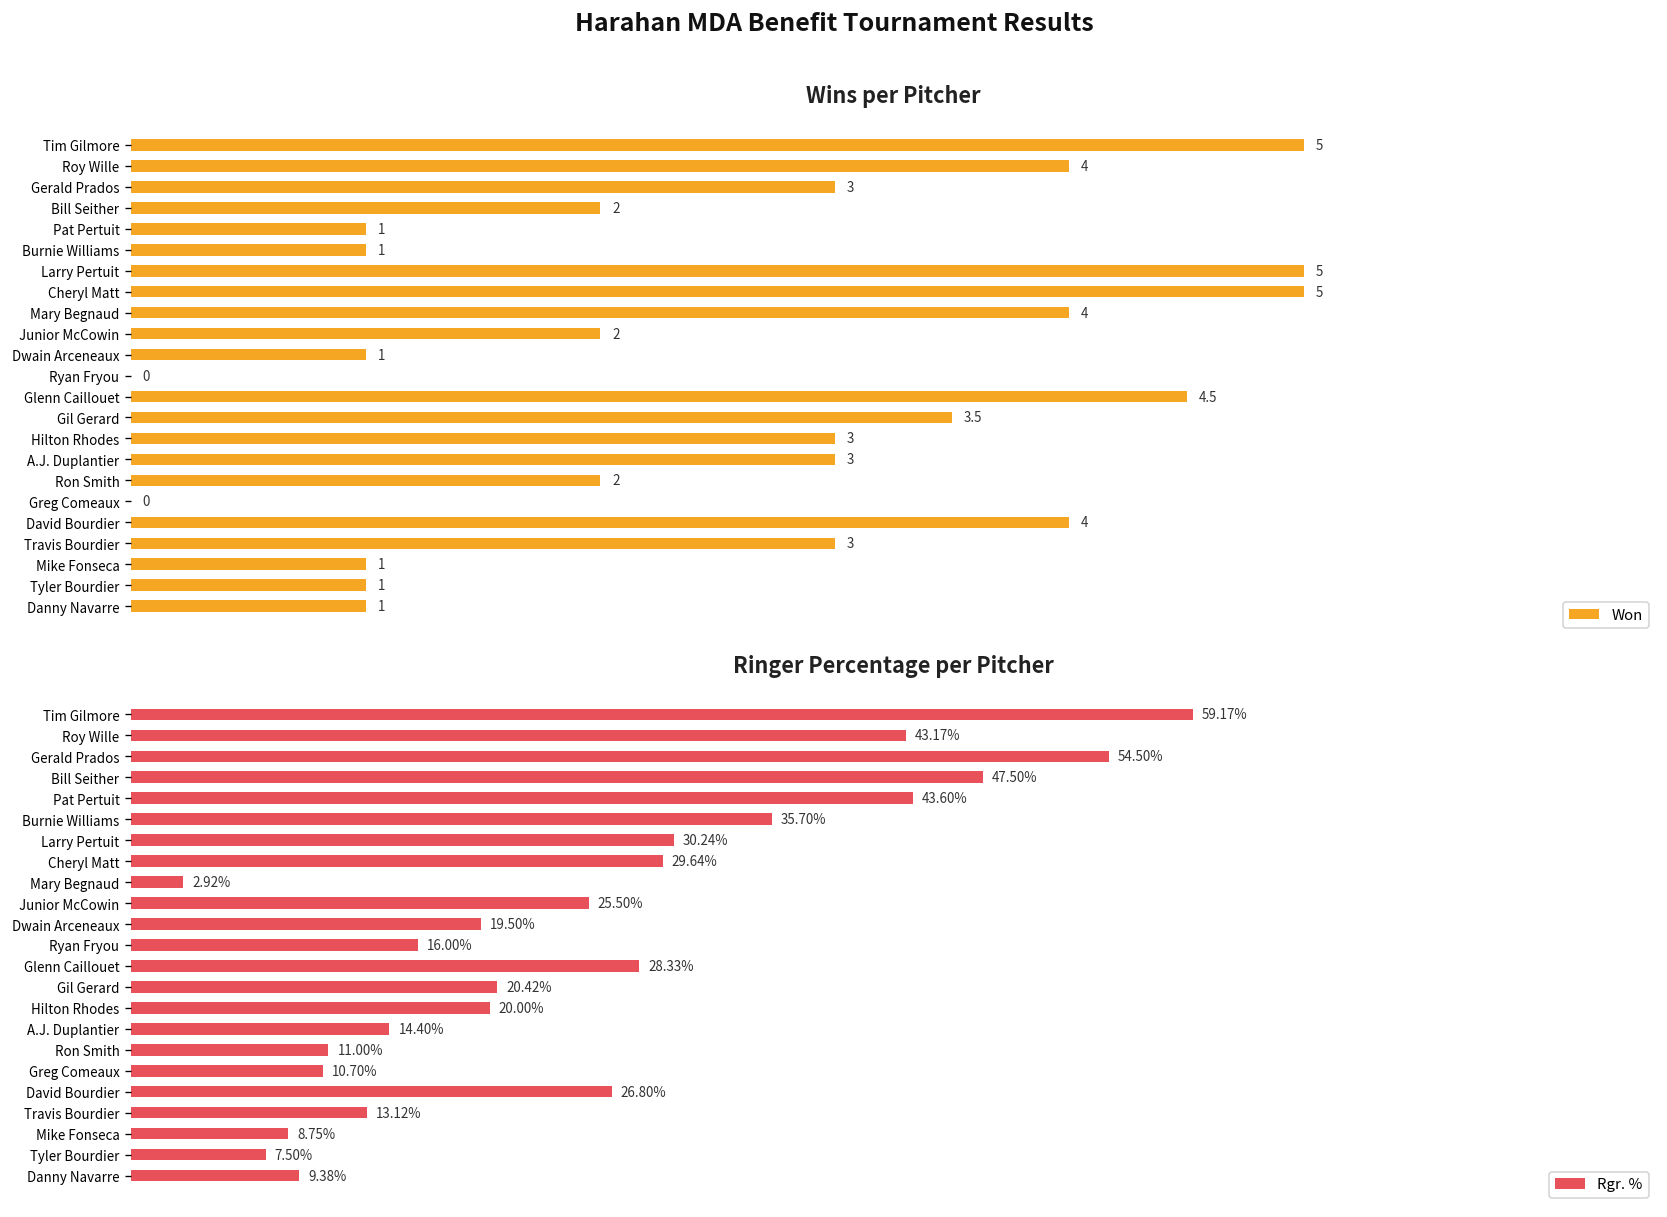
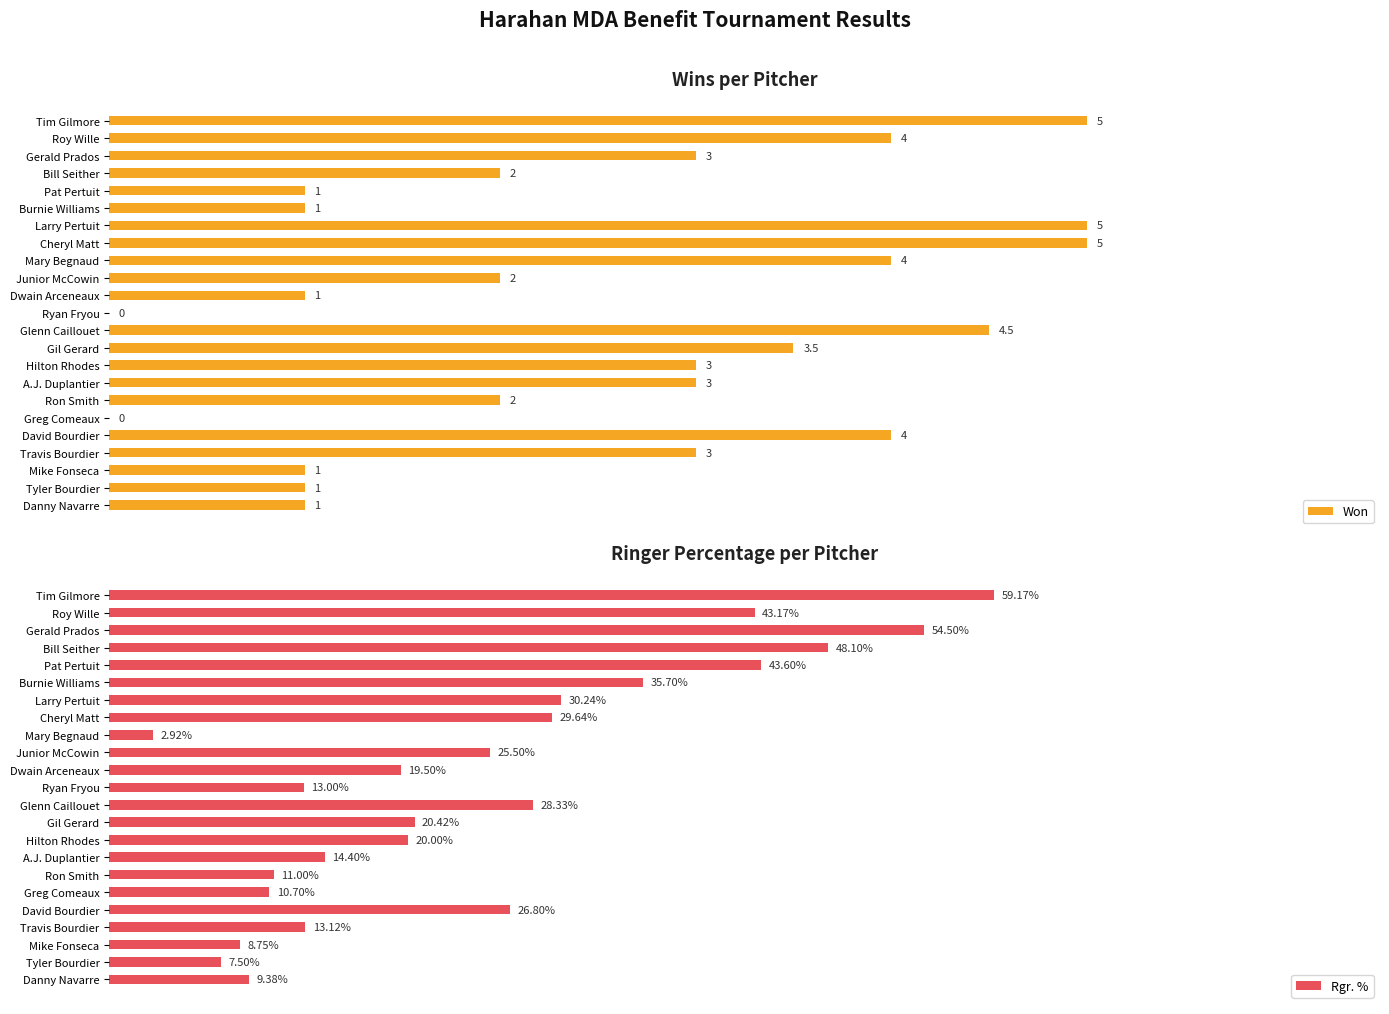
  {
    "Wins per Pitcher": {
      "Ryan Fryou": "0",
      "Greg Comeaux": "0"
    },
    "Ringer Percentage per Pitcher": {
      "Tim Gilmore": "59.17%",
      "Roy Wille": "43.17%",
      "Gerald Prados": "54.50%",
-     "Bill Seither": "47.50%",
+     "Bill Seither": "48.10%",
      "Pat Pertuit": "43.60%",
      "Burnie Williams": "35.70%",
      "Larry Pertuit": "30.24%",
      "Cheryl Matt": "29.64%",
      "Mary Begnaud": "2.92%",
      "Junior McCowin": "25.50%",
      "Dwain Arceneaux": "19.50%",
-     "Ryan Fryou": "16.00%",
+     "Ryan Fryou": "13.00%",
      "Glenn Caillouet": "28.33%",
      "Gil Gerard": "20.42%",
      "Hilton Rhodes": "20.00%",
      "A.J. Duplantier": "14.40%",
      "Ron Smith": "11.00%",
      "Greg Comeaux": "10.70%",
      "David Bourdier": "26.80%",
      "Travis Bourdier": "13.12%",
      "Mike Fonseca": "8.75%",
      "Tyler Bourdier": "7.50%",
      "Danny Navarre": "9.38%"
    }
  }
